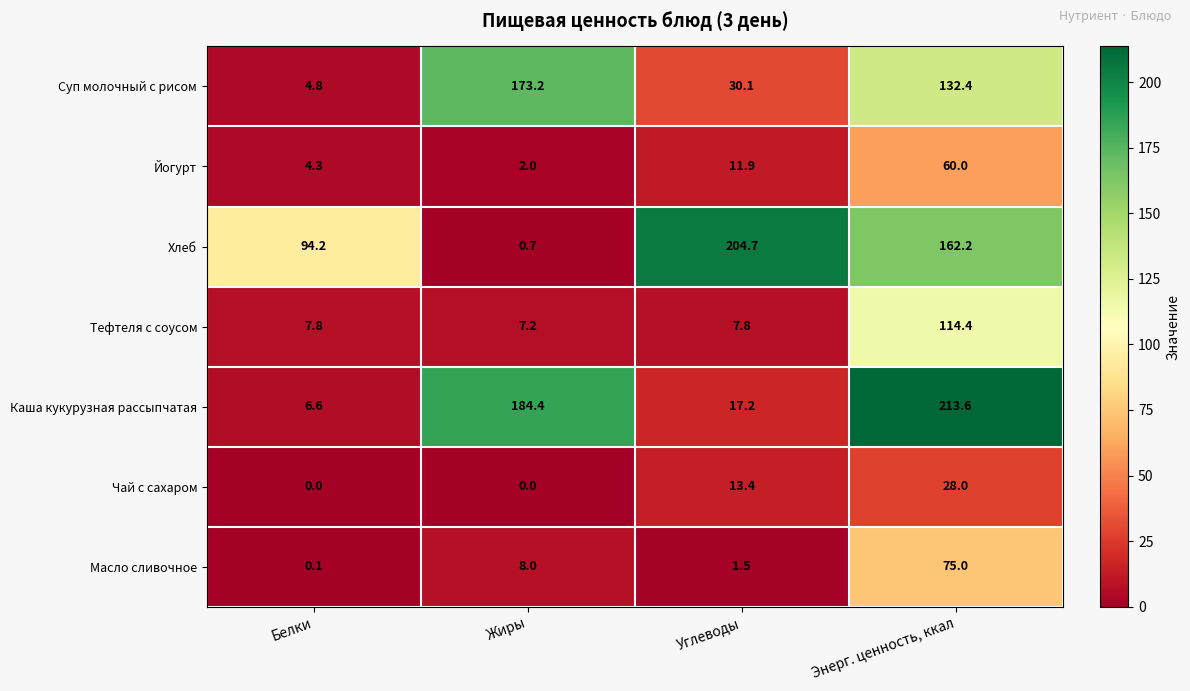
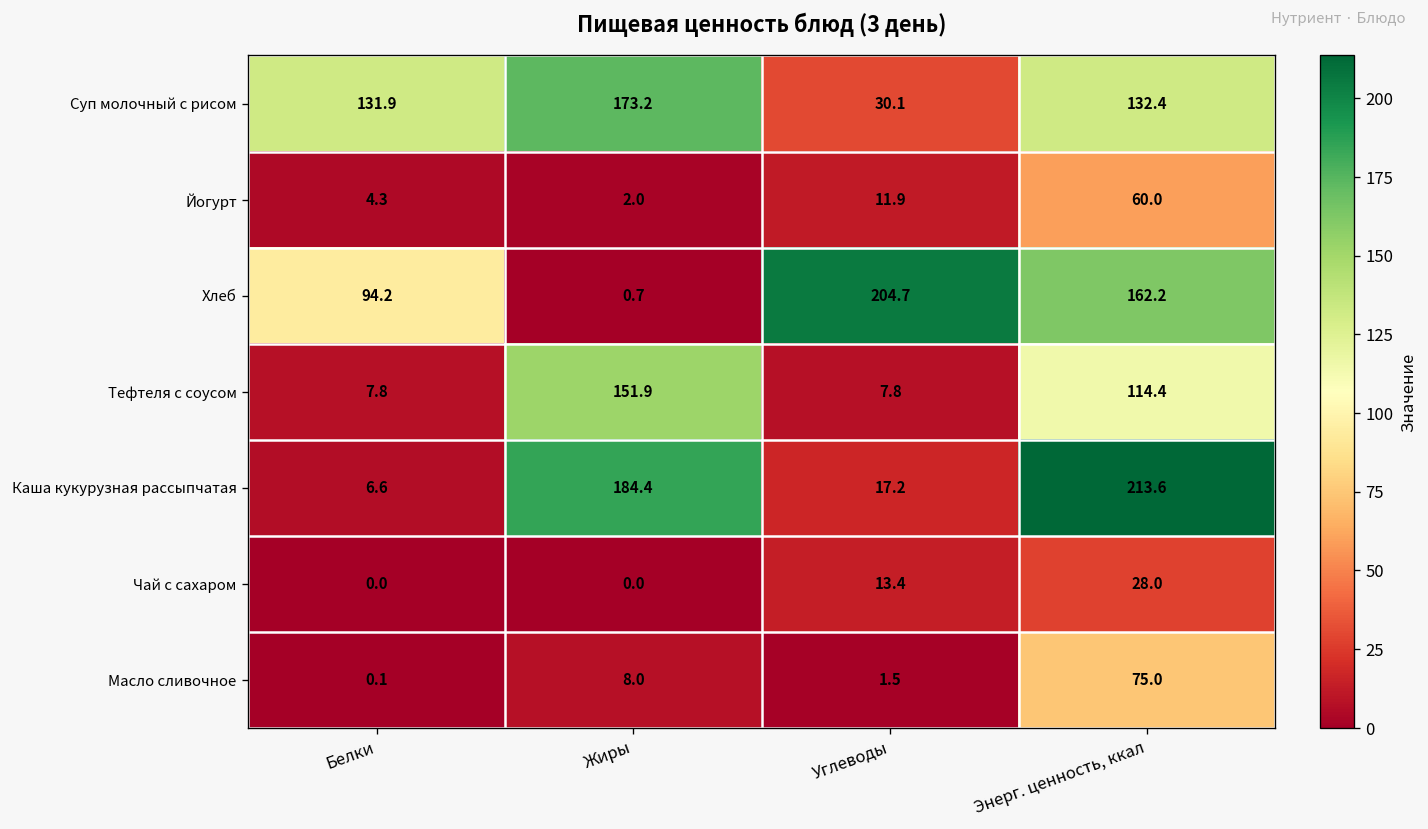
  {
    "Суп молочный с рисом": {
-     "Белки": 4.8,
+     "Белки": 131.9,
      "Жиры": 173.2,
      "Углеводы": 30.1,
      "Энерг. ценность, ккал": 132.4
    },
    "Йогурт": {
      "Белки": 4.3,
      "Жиры": 2.0,
      "Углеводы": 11.9,
      "Энерг. ценность, ккал": 60.0
    },
    "Хлеб": {
      "Белки": 94.2,
      "Жиры": 0.7,
      "Углеводы": 204.7,
      "Энерг. ценность, ккал": 162.2
    },
    "Тефтеля с соусом": {
      "Белки": 7.8,
-     "Жиры": 7.2,
+     "Жиры": 151.9,
      "Углеводы": 7.8,
      "Энерг. ценность, ккал": 114.4
    },
    "Каша кукурузная рассыпчатая": {
      "Белки": 6.6,
      "Жиры": 184.4,
      "Углеводы": 17.2,
      "Энерг. ценность, ккал": 213.6
    },
    "Чай с сахаром": {
      "Белки": 0.0,
      "Жиры": 0.0,
      "Углеводы": 13.4,
      "Энерг. ценность, ккал": 28.0
    },
    "Масло сливочное": {
      "Белки": 0.1,
      "Жиры": 8.0,
      "Углеводы": 1.5,
      "Энерг. ценность, ккал": 75.0
    }
  }
